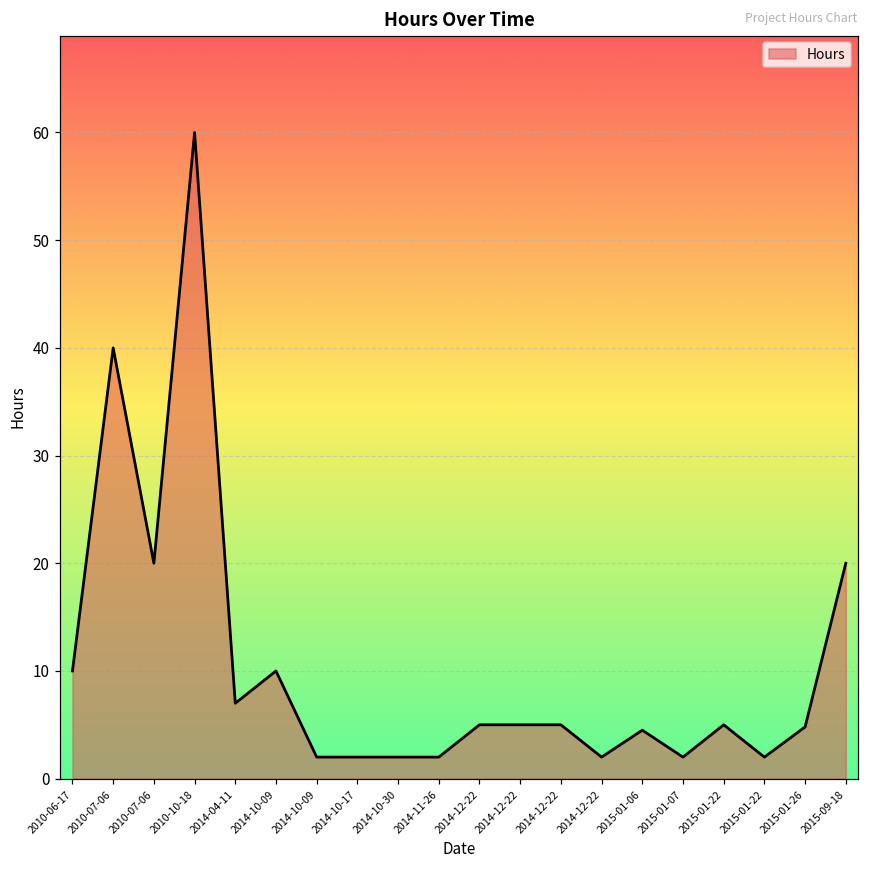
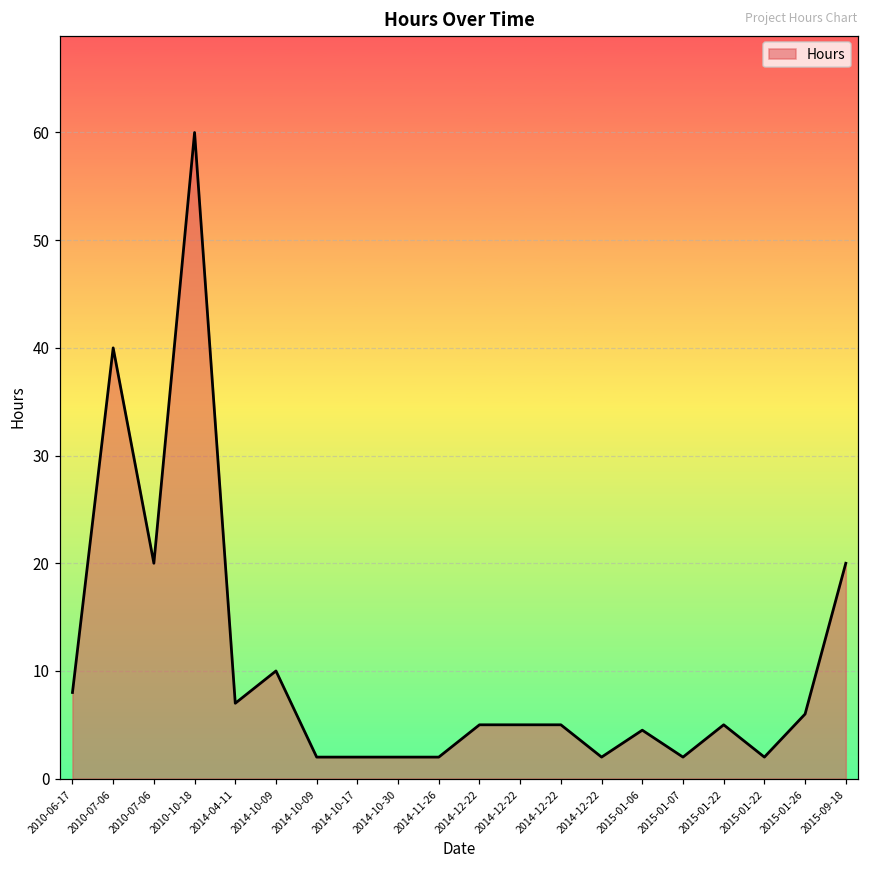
  {
-   "2010-06-17": 10,
+   "2010-06-17": 8,
    "2010-10-18": 60,
    "2014-04-11": 7,
    "2014-10-17": 2,
    "2014-10-30": 2,
    "2014-11-26": 2,
    "2015-01-06": 5,
    "2015-01-07": 2,
-   "2015-01-26": 5,
+   "2015-01-26": 6,
    "2015-09-18": 20
  }
